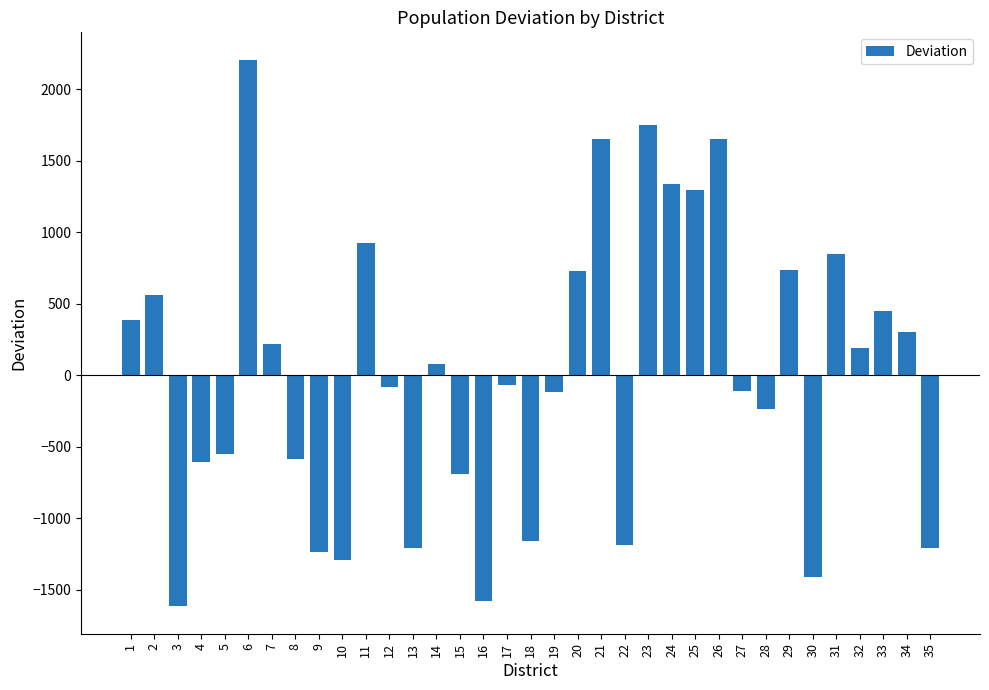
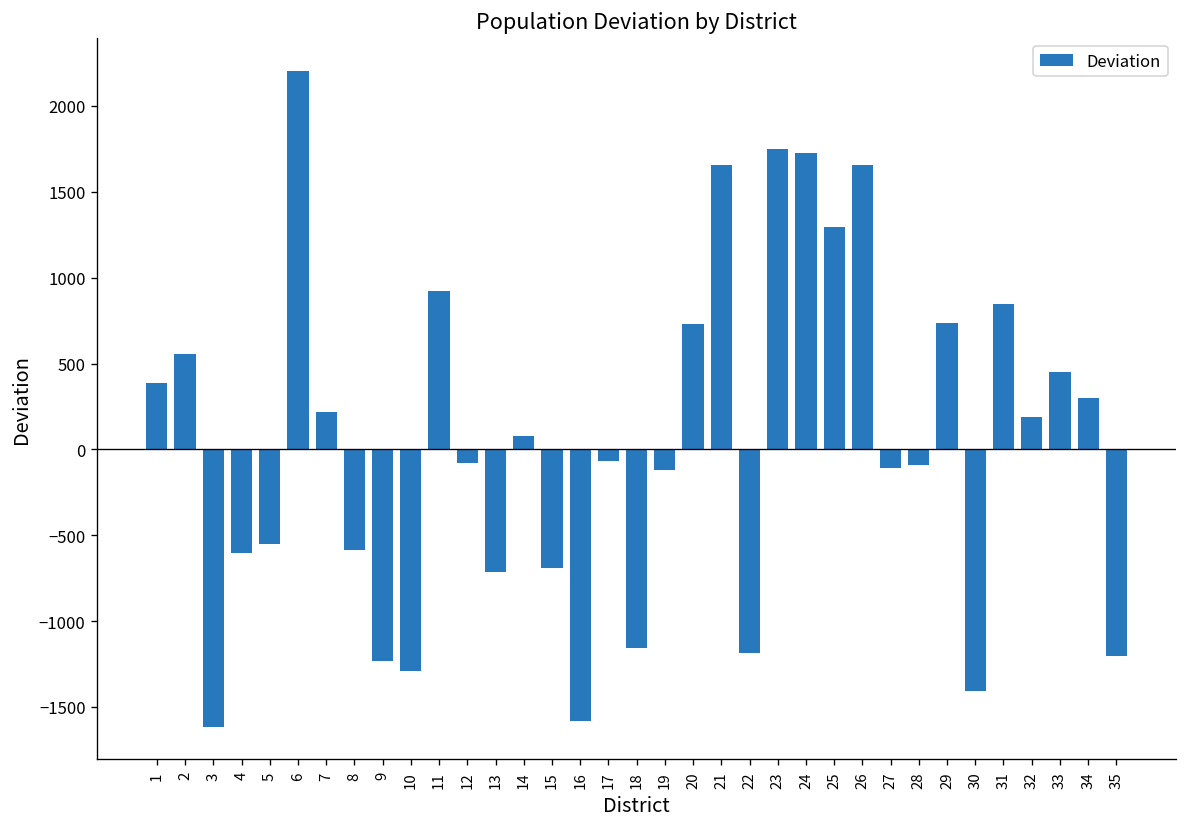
  {
    "1": 390,
    "2": 560,
    "3": -1620,
    "4": -600,
    "5": -550,
    "6": 2210,
    "7": 220,
    "8": -580,
    "9": -1240,
    "10": -1290,
    "11": 920,
    "12": -80,
-   "13": -1200,
+   "13": -720,
    "14": 80,
    "15": -690,
    "16": -1580,
    "17": -70,
    "18": -1160,
    "19": -120,
    "20": 730,
    "21": 1650,
    "22": -1180,
    "23": 1750,
-   "24": 1340,
+   "24": 1730,
    "25": 1290,
    "26": 1650,
    "27": -110,
-   "28": -240,
+   "28": -90,
    "29": 740,
    "30": -1410,
    "31": 850,
    "32": 190,
    "33": 450,
    "34": 300,
    "35": -1210
  }
